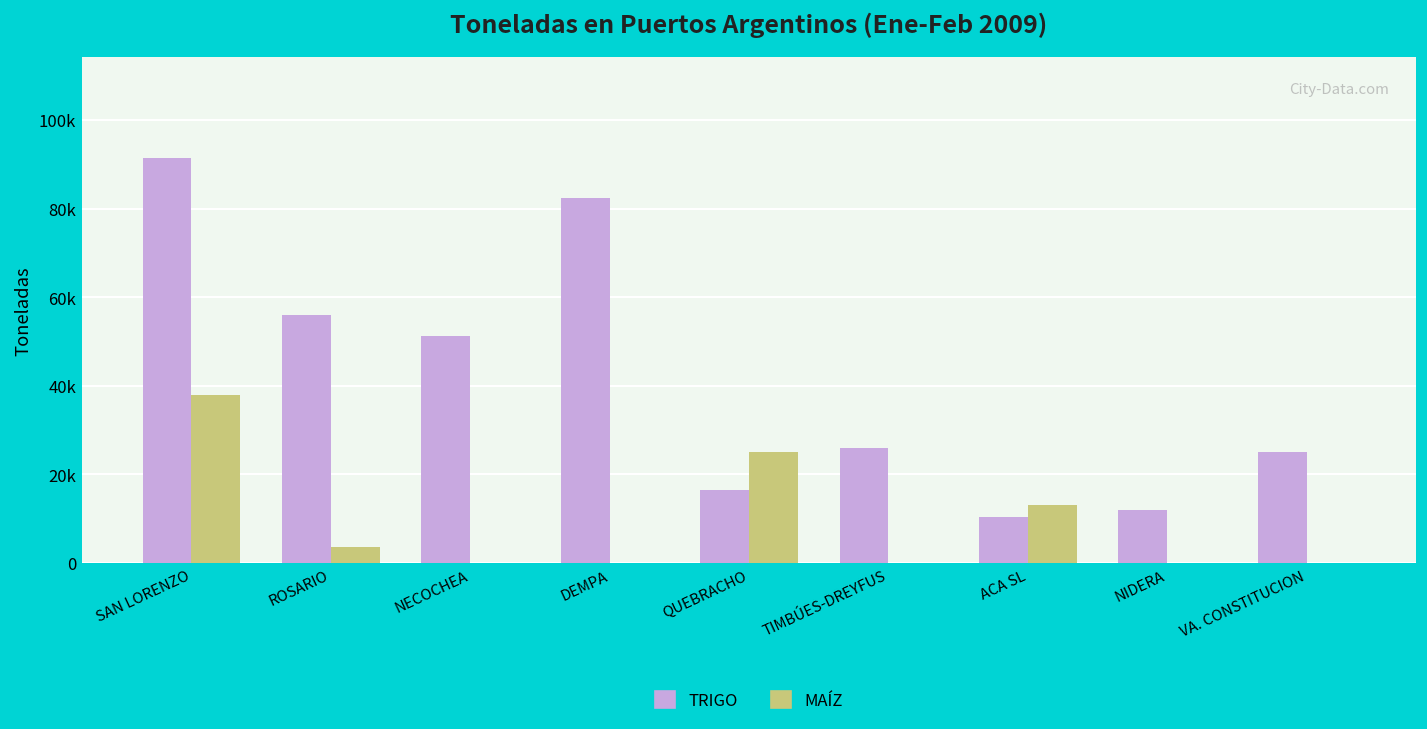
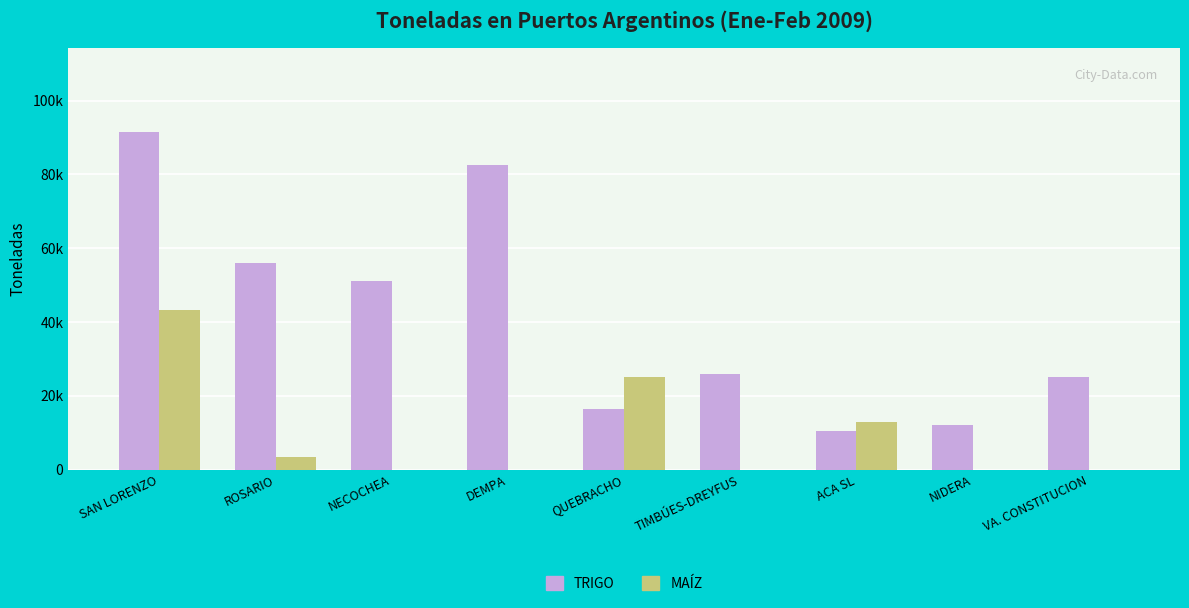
  {
    "TRIGO": {
      "SAN LORENZO": 91000,
      "ROSARIO": 56000,
      "NECOCHEA": 51000,
      "DEMPA": 82000,
      "QUEBRACHO": 16000,
      "TIMBÚES-DREYFUS": 26000,
      "ACA SL": 10000,
      "NIDERA": 12000,
      "VA. CONSTITUCION": 25000
    },
    "MAÍZ": {
-     "SAN LORENZO": 38000,
+     "SAN LORENZO": 43000,
      "ROSARIO": 4000,
      "NECOCHEA": 0,
      "DEMPA": 0,
      "QUEBRACHO": 25000,
      "TIMBÚES-DREYFUS": 0,
      "ACA SL": 13000,
      "NIDERA": 0,
      "VA. CONSTITUCION": 0
    }
  }
